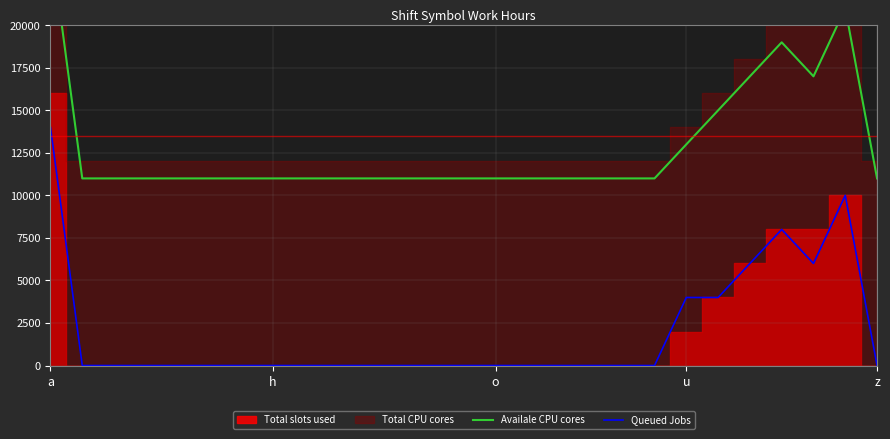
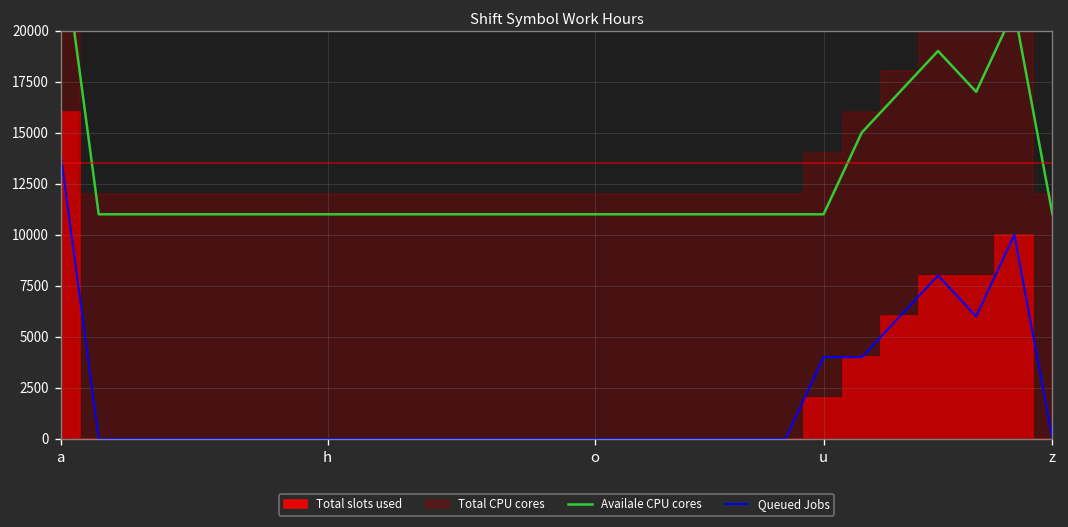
  {
    "Availale CPU cores": {
      "h": 11000,
      "o": 11000,
-     "u": 13000
+     "u": 11000
    },
    "Queued Jobs": {
      "a": 14000,
      "h": 0,
      "o": 0,
      "u": 4000
    }
  }
